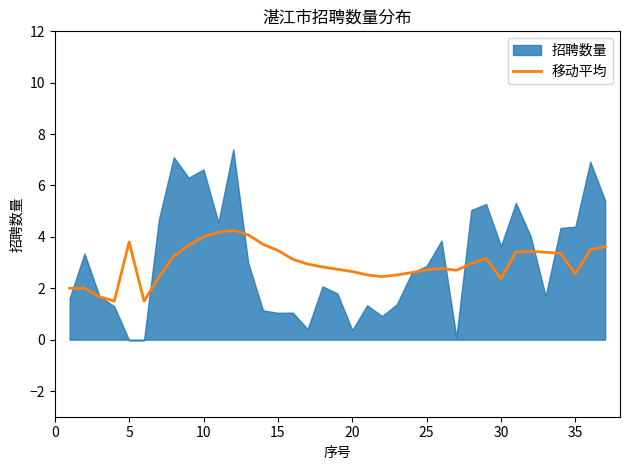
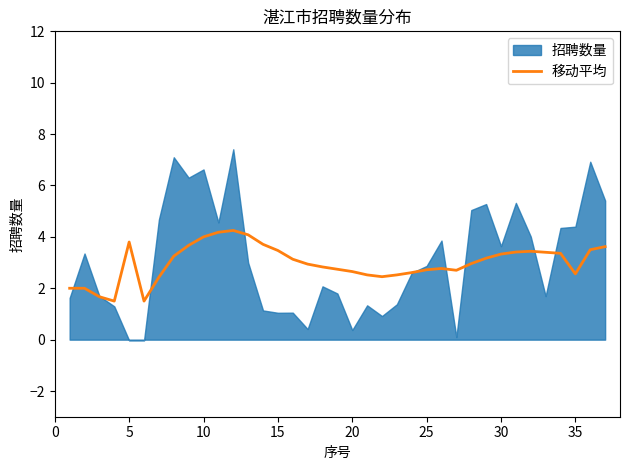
  {
    "移动平均": {
      "5": 3.8,
      "10": 4.0,
      "15": 3.5,
      "20": 2.7,
      "25": 2.7,
-     "30": 2.4,
+     "30": 3.3,
      "35": 2.6
    },
    "招聘数量": {
      "10": 6.6,
      "15": 1.0,
      "20": 0.4,
      "25": 2.9,
      "30": 3.6,
      "35": 4.4
    }
  }
